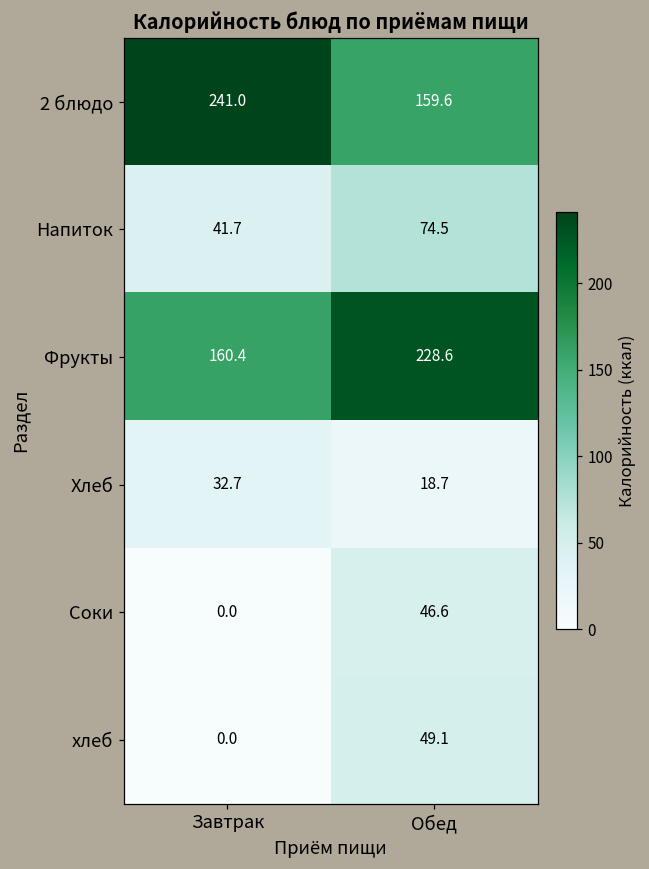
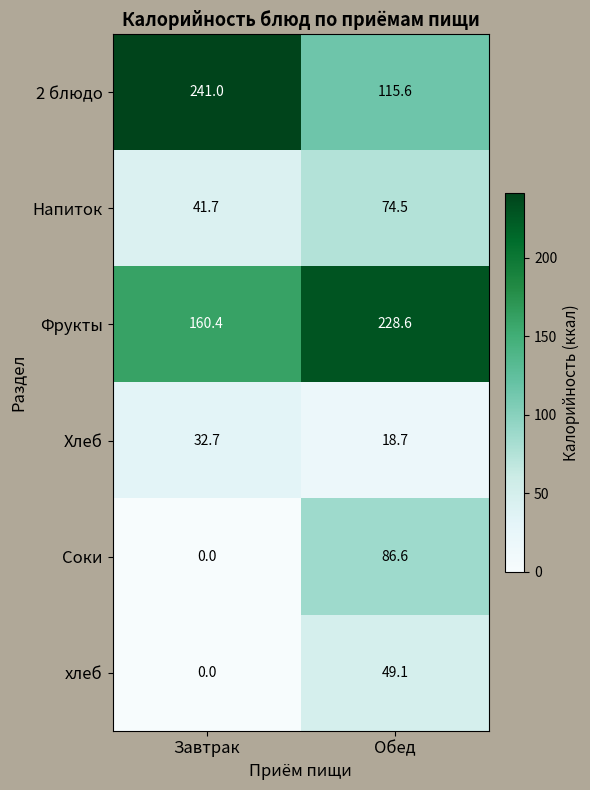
  {
    "2 блюдо": {
      "Завтрак": 241.0,
-     "Обед": 159.6
+     "Обед": 115.6
    },
    "Напиток": {
      "Завтрак": 41.7,
      "Обед": 74.5
    },
    "Фрукты": {
      "Завтрак": 160.4,
      "Обед": 228.6
    },
    "Хлеб": {
      "Завтрак": 32.7,
      "Обед": 18.7
    },
    "Соки": {
      "Завтрак": 0.0,
-     "Обед": 46.6
+     "Обед": 86.6
    },
    "хлеб": {
      "Завтрак": 0.0,
      "Обед": 49.1
    }
  }
